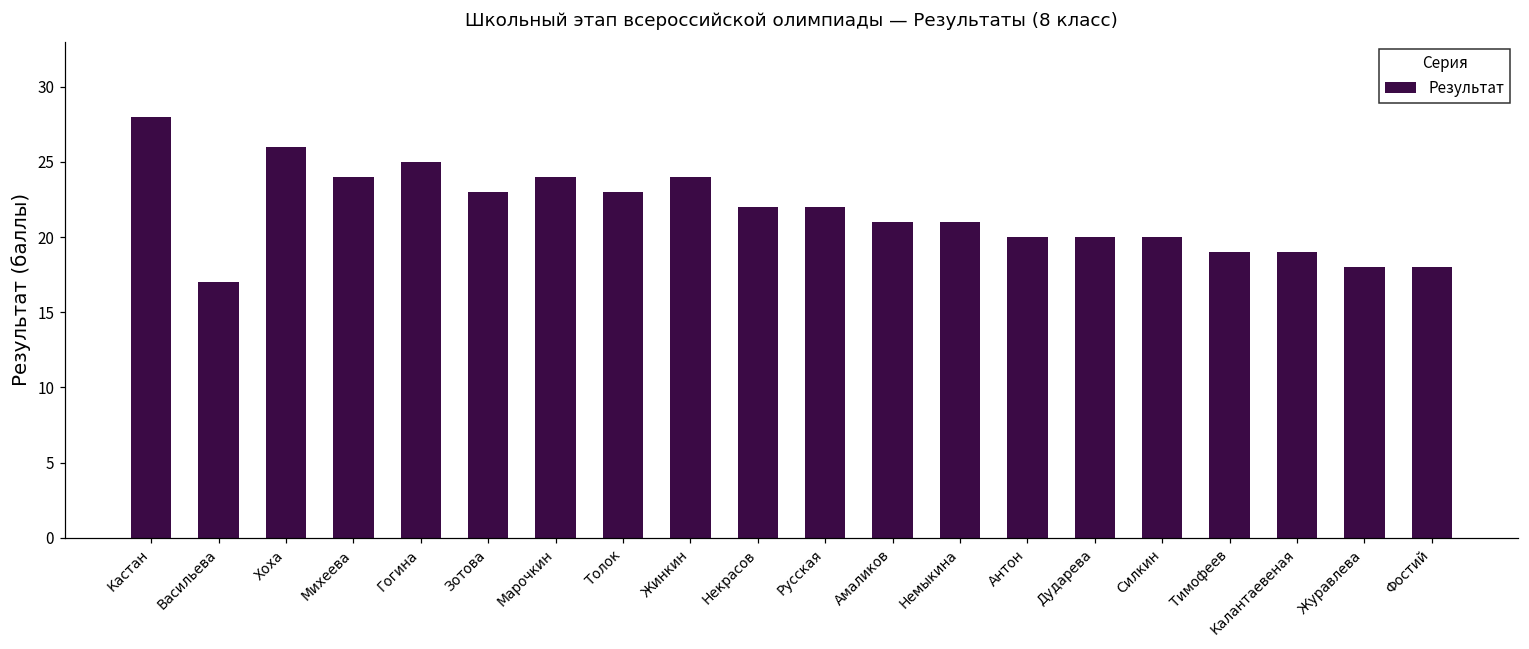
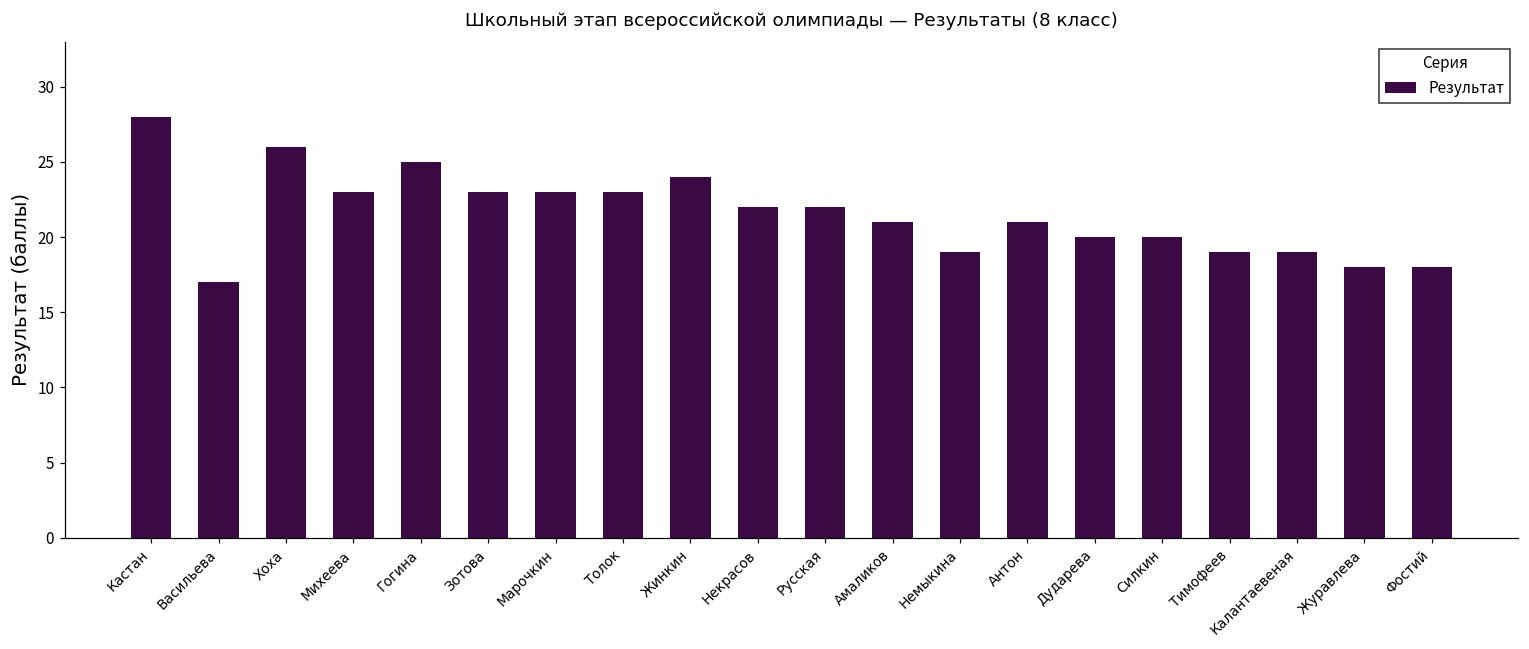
  {
    "Кастан": 28,
    "Васильева": 17,
    "Хоха": 26,
-   "Михеева": 24,
+   "Михеева": 23,
    "Гогина": 25,
    "Зотова": 23,
-   "Марочкин": 24,
+   "Марочкин": 23,
    "Толок": 23,
    "Жинкин": 24,
    "Некрасов": 22,
    "Русская": 22,
    "Амаликов": 21,
-   "Немыкина": 21,
-   "Антон": 20,
+   "Немыкина": 19,
+   "Антон": 21,
    "Дударева": 20,
    "Силкин": 20,
    "Тимофеев": 19,
    "Калантаевеная": 19,
    "Журавлева": 18,
    "Фостий": 18
  }
